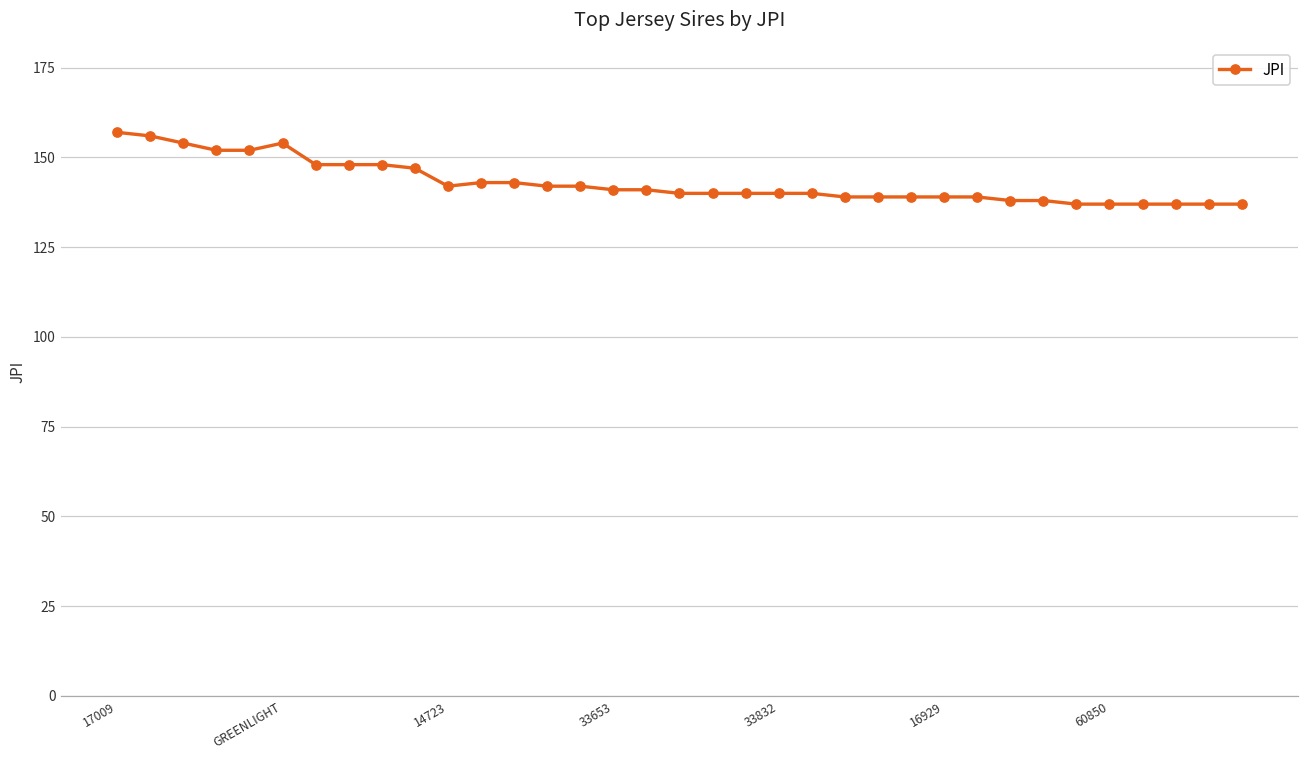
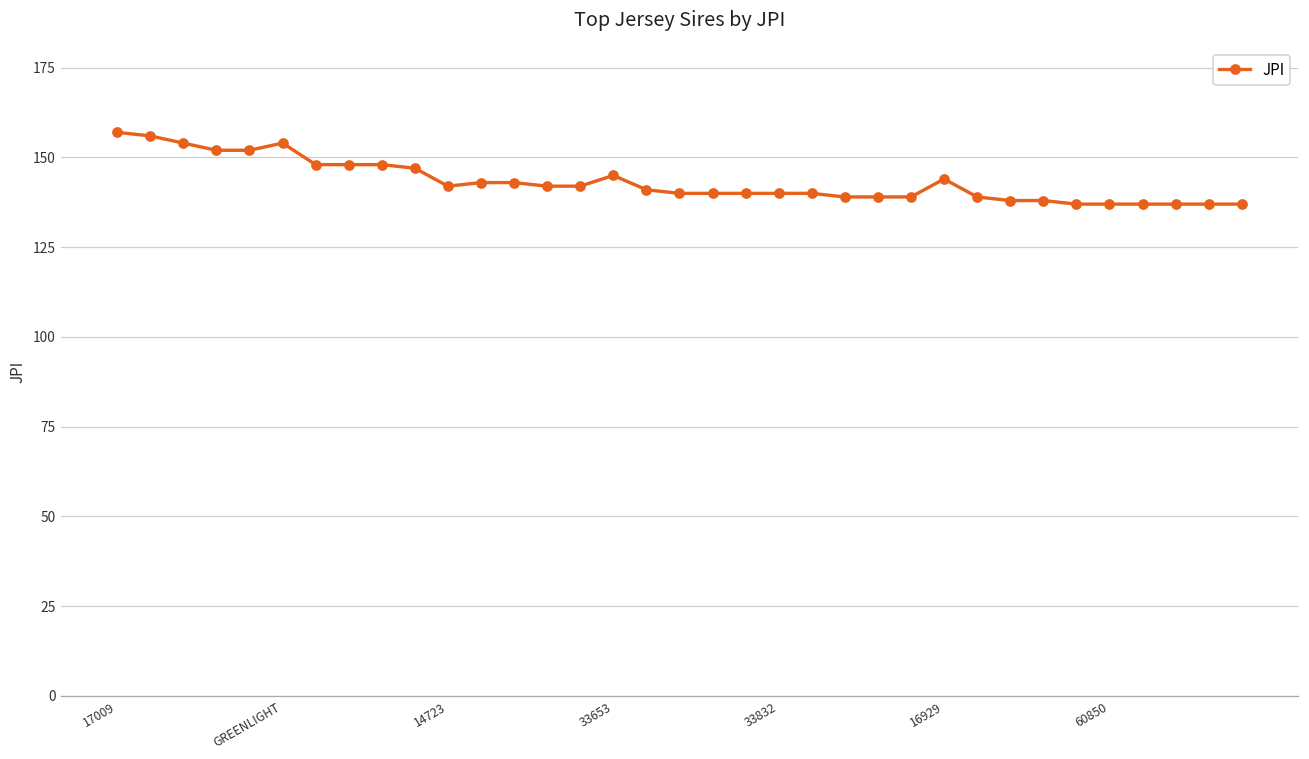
  {
    "17009": 157,
    "GREENLIGHT": 154,
    "14723": 142,
-   "33653": 141,
+   "33653": 145,
    "33832": 140,
-   "16929": 139,
+   "16929": 144,
    "60850": 137
  }
